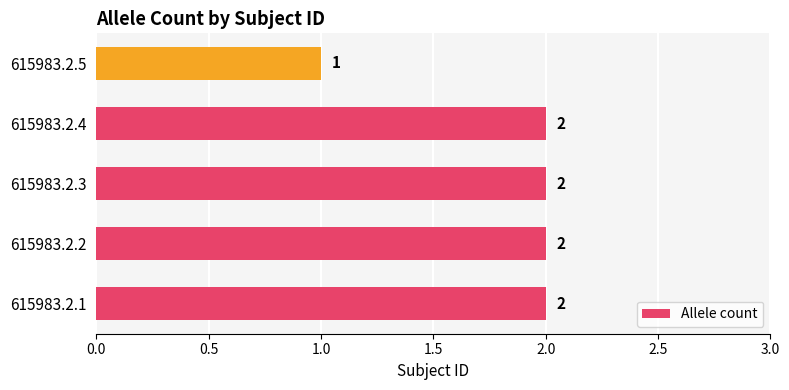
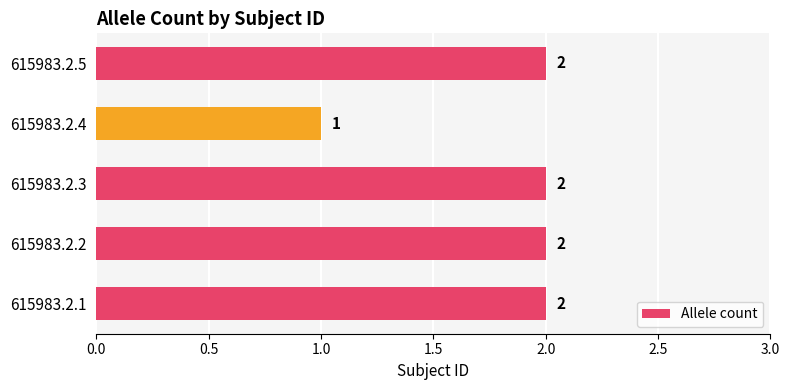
  {
-   "615983.2.5": 1,
-   "615983.2.4": 2,
+   "615983.2.5": 2,
+   "615983.2.4": 1,
    "615983.2.3": 2,
    "615983.2.2": 2,
    "615983.2.1": 2
  }
